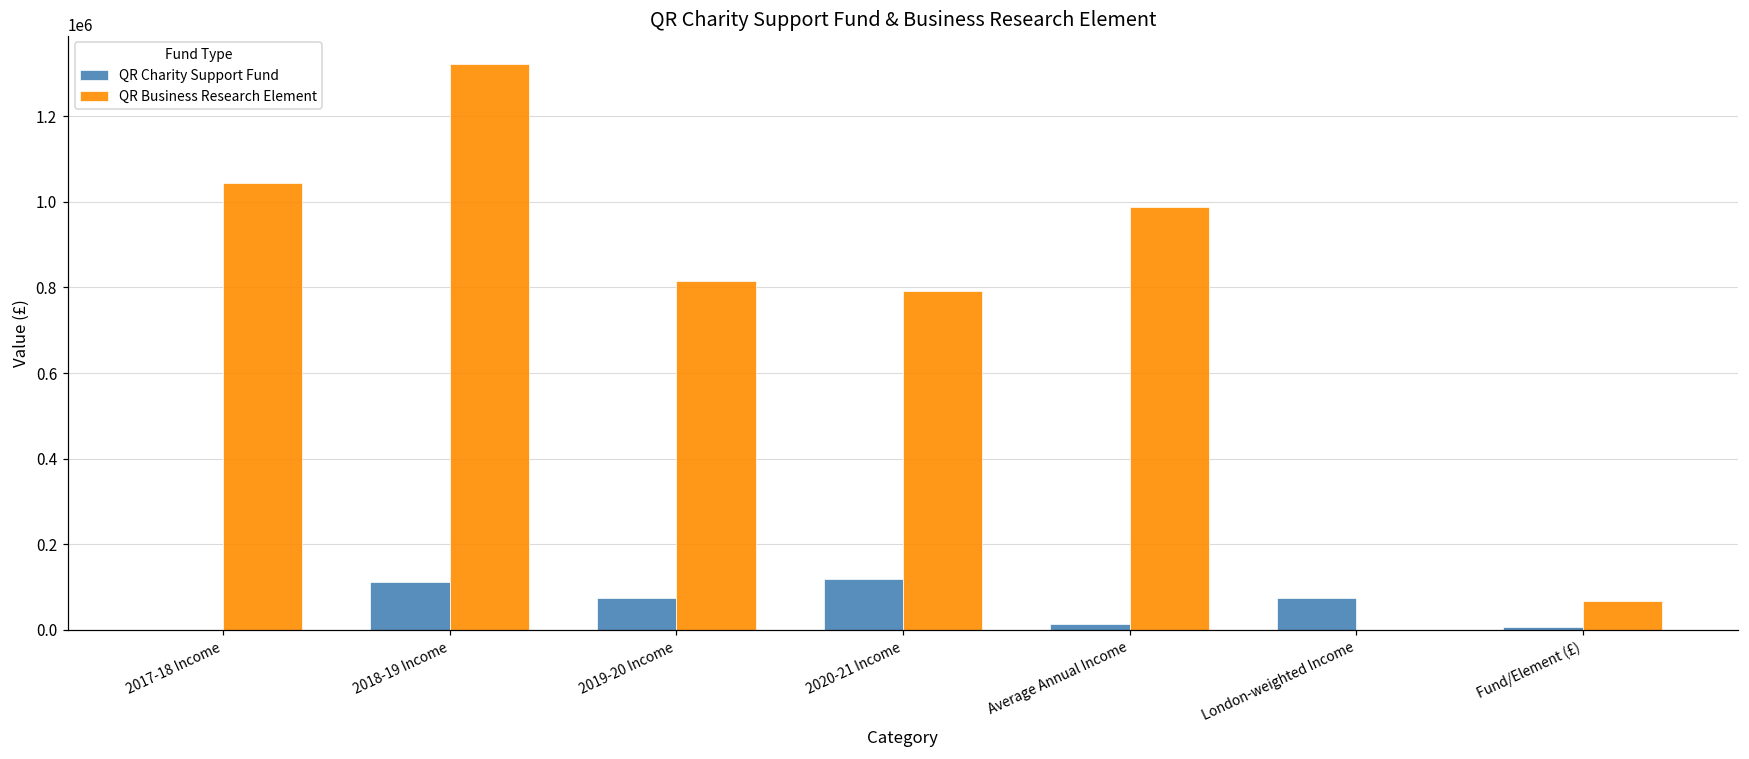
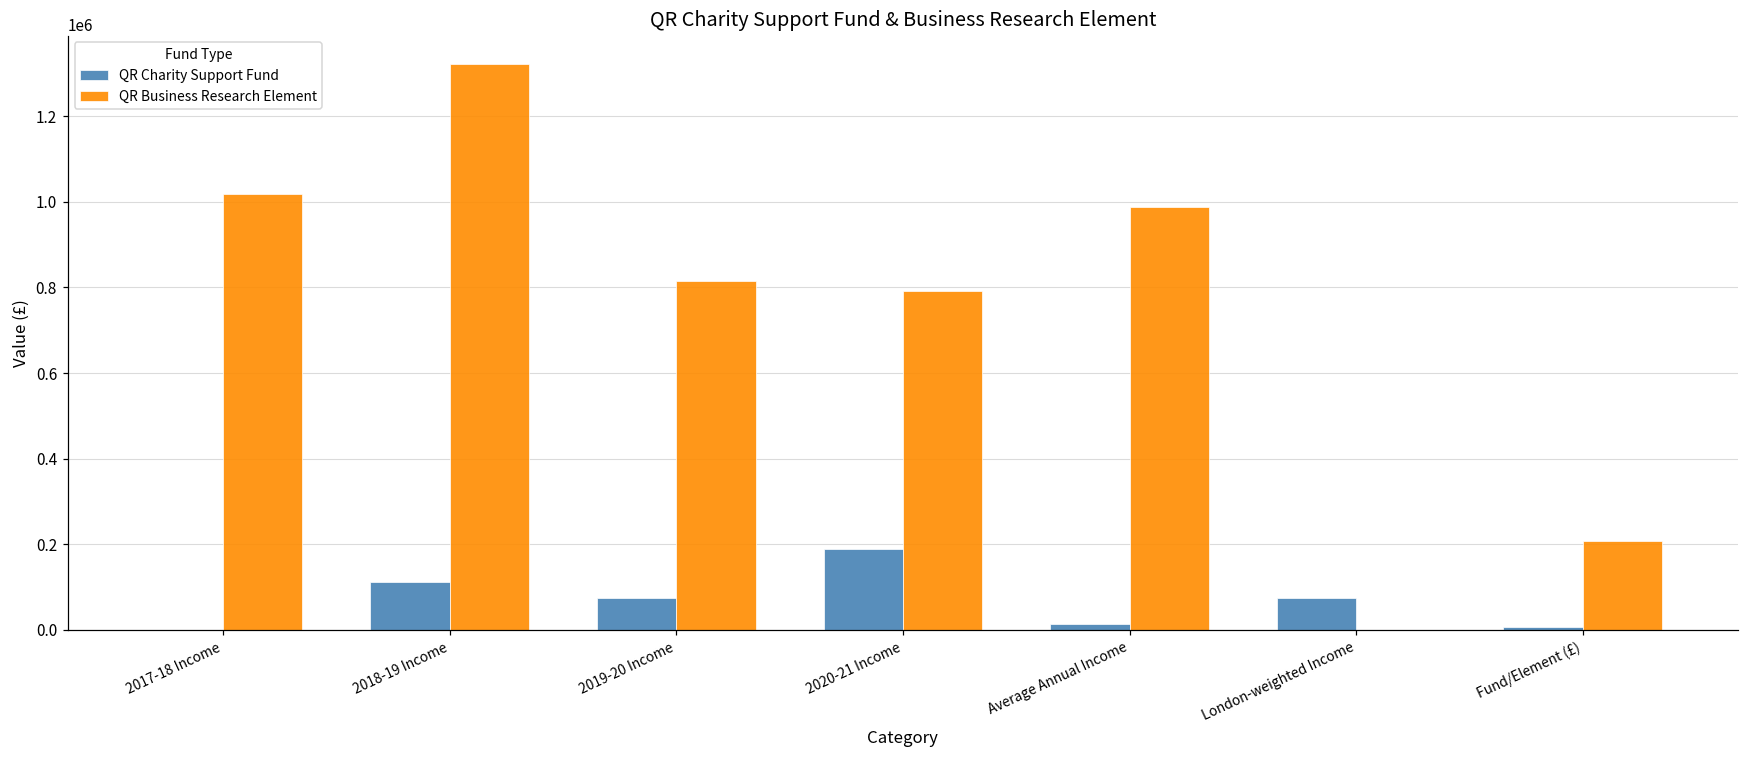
  {
    "QR Charity Support Fund": {
      "2017-18 Income": 0,
      "2018-19 Income": 110000,
      "2019-20 Income": 70000,
-     "2020-21 Income": 120000,
+     "2020-21 Income": 190000,
      "Average Annual Income": 10000,
      "London-weighted Income": 70000,
      "Fund/Element (£)": 10000
    },
    "QR Business Research Element": {
-     "2017-18 Income": 1040000,
+     "2017-18 Income": 1020000,
      "2018-19 Income": 1320000,
      "2019-20 Income": 820000,
      "2020-21 Income": 790000,
      "Average Annual Income": 990000,
      "London-weighted Income": 0,
-     "Fund/Element (£)": 70000
+     "Fund/Element (£)": 210000
    }
  }
